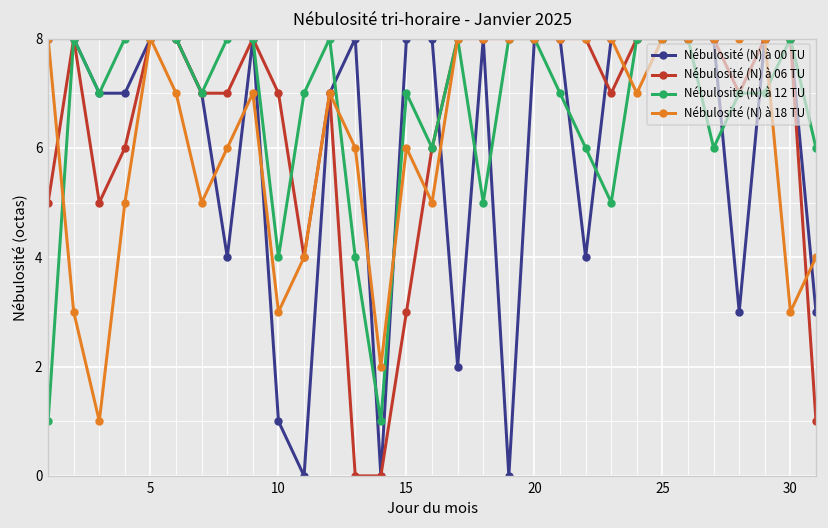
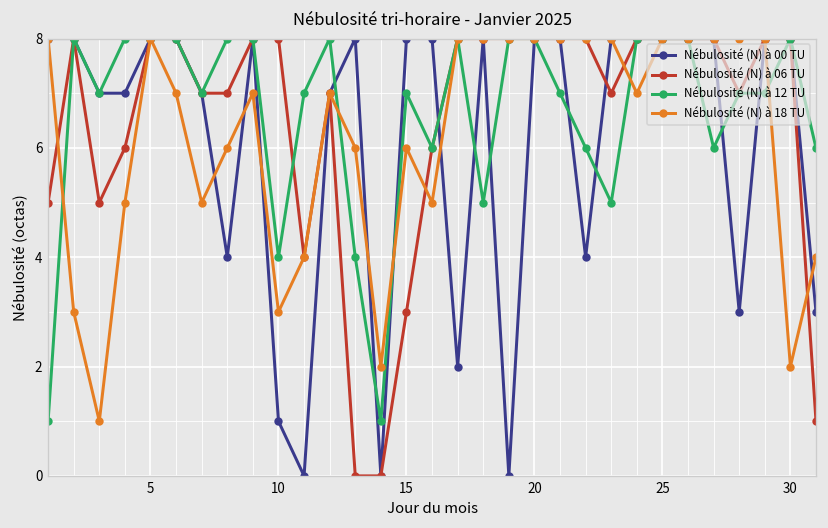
  {
    "Nébulosité (N) à 00 TU": {
      "10": 1,
      "15": 8
    },
    "Nébulosité (N) à 06 TU": {
-     "10": 7,
+     "10": 8,
      "15": 3
    },
    "Nébulosité (N) à 12 TU": {
      "10": 4,
      "15": 7
    },
    "Nébulosité (N) à 18 TU": {
      "10": 3,
      "15": 6,
-     "30": 3
+     "30": 2
    }
  }
